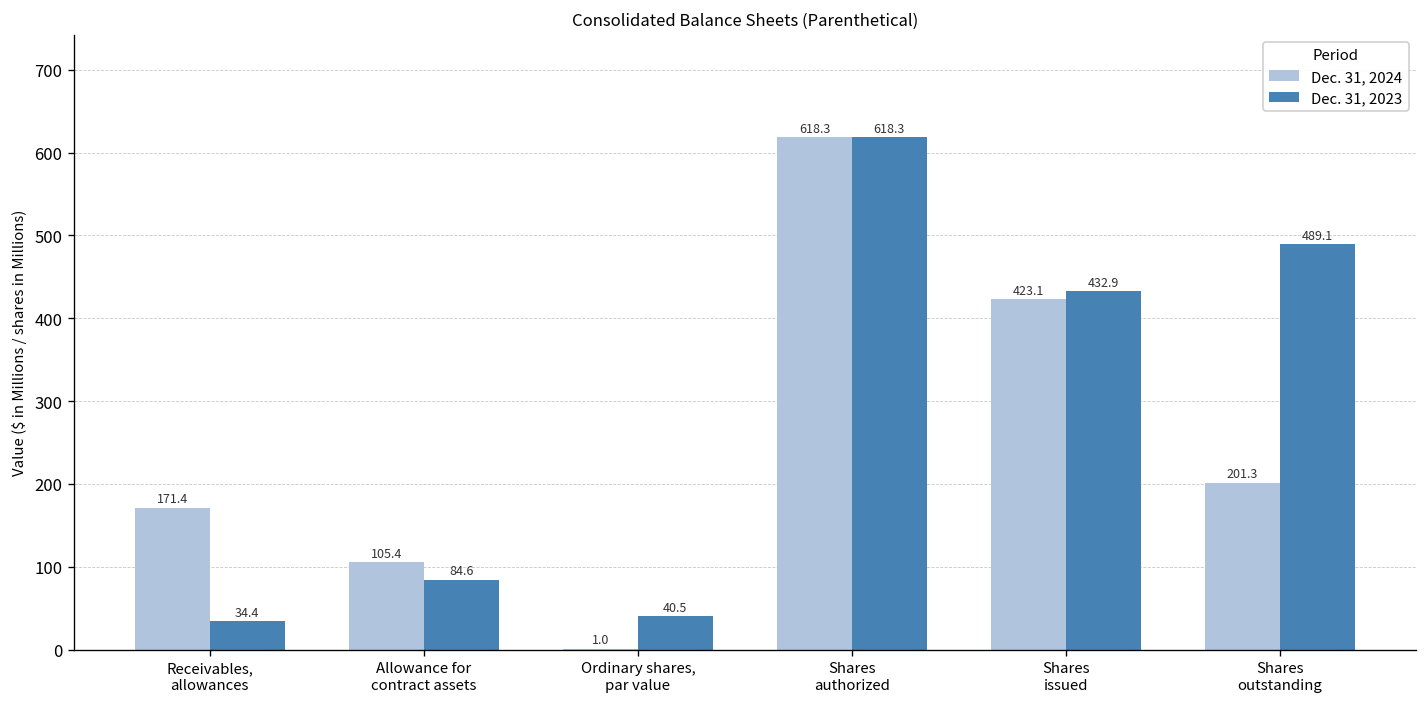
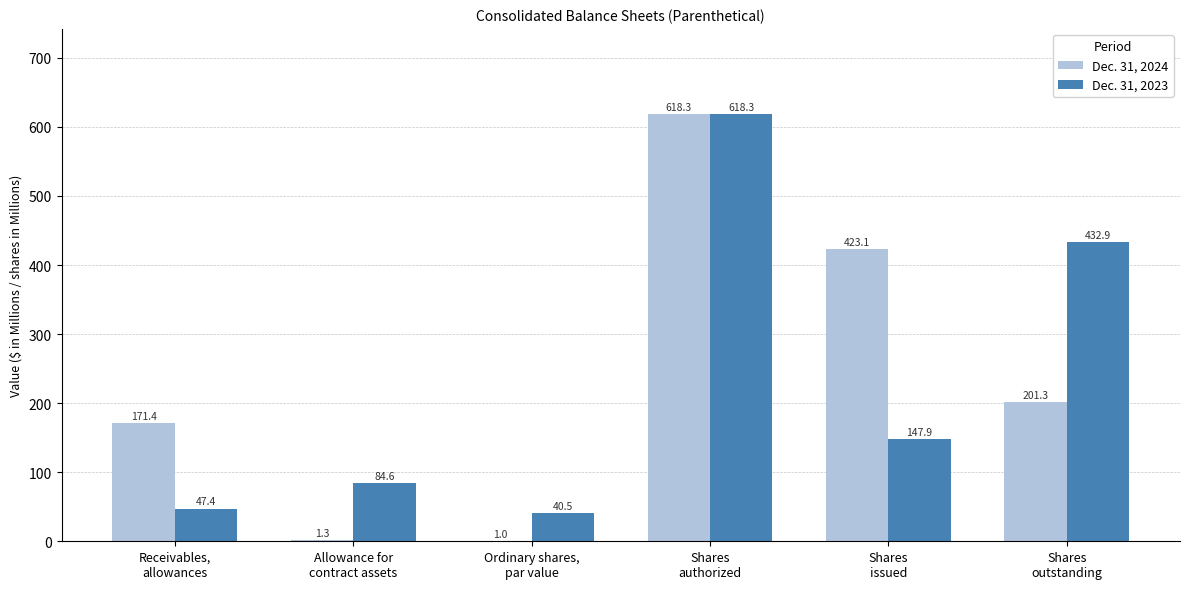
  {
    "Dec. 31, 2024": {
      "Receivables, allowances": 171.4,
-     "Allowance for contract assets": 105.4,
+     "Allowance for contract assets": 1.3,
      "Ordinary shares, par value": 1.0,
      "Shares authorized": 618.3,
      "Shares issued": 423.1,
      "Shares outstanding": 201.3
    },
    "Dec. 31, 2023": {
-     "Receivables, allowances": 34.4,
+     "Receivables, allowances": 47.4,
      "Allowance for contract assets": 84.6,
      "Ordinary shares, par value": 40.5,
      "Shares authorized": 618.3,
-     "Shares issued": 432.9,
-     "Shares outstanding": 489.1
+     "Shares issued": 147.9,
+     "Shares outstanding": 432.9
    }
  }
